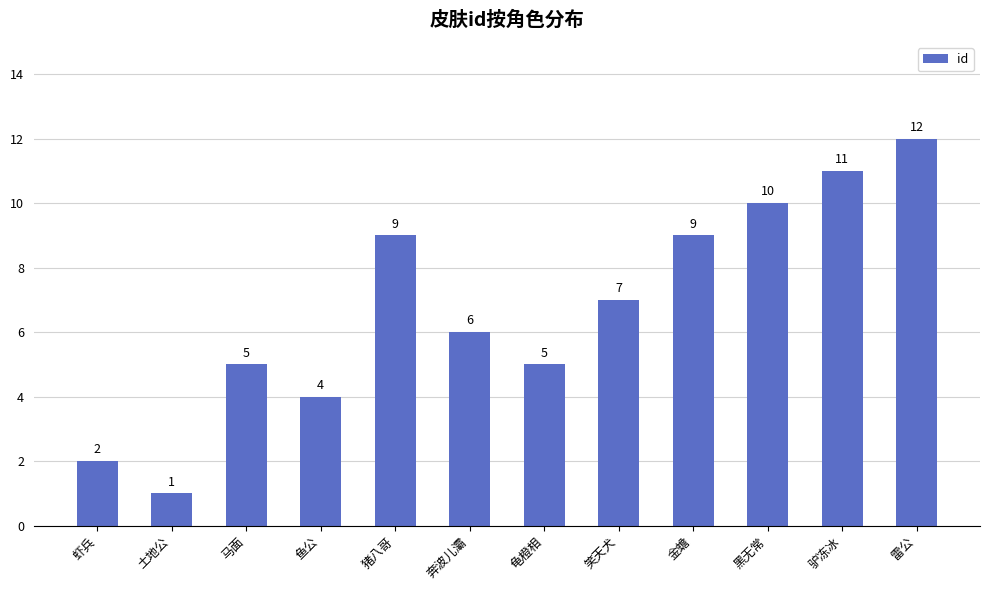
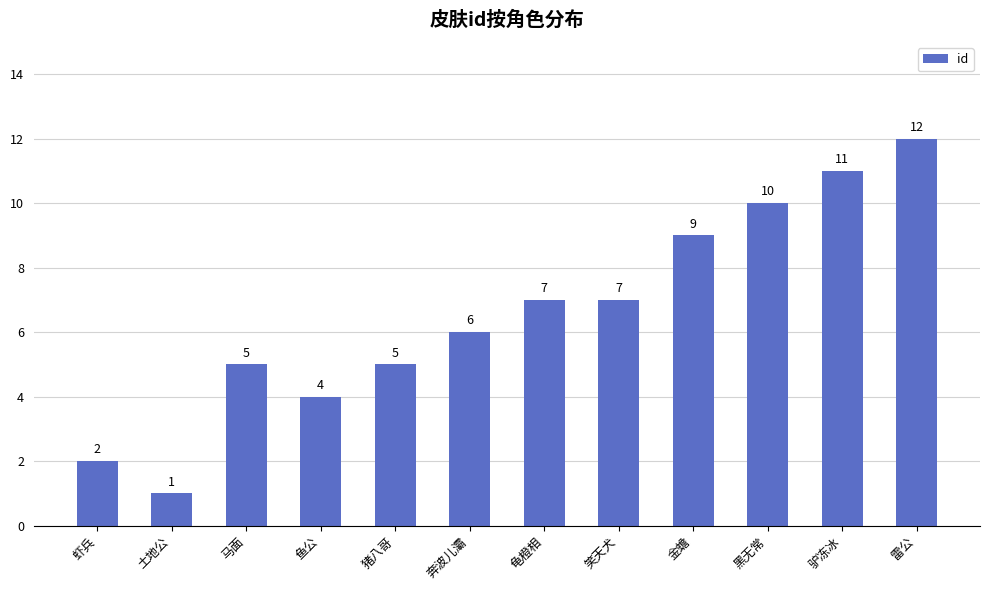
  {
    "虾兵": 2,
    "土地公": 1,
    "马面": 5,
    "鱼公": 4,
-   "猪八哥": 9,
+   "猪八哥": 5,
    "奔波儿灞": 6,
-   "龟橙相": 5,
+   "龟橙相": 7,
    "笑天犬": 7,
    "金蟾": 9,
    "黑无常": 10,
    "驴冻冰": 11,
    "雷公": 12
  }
